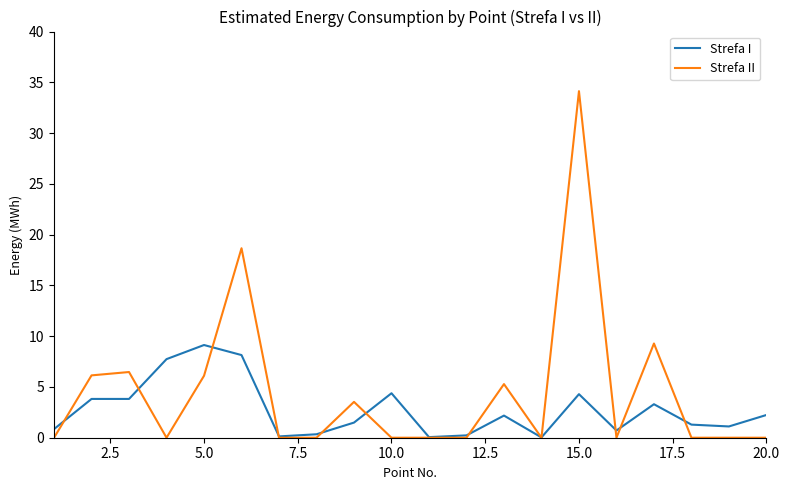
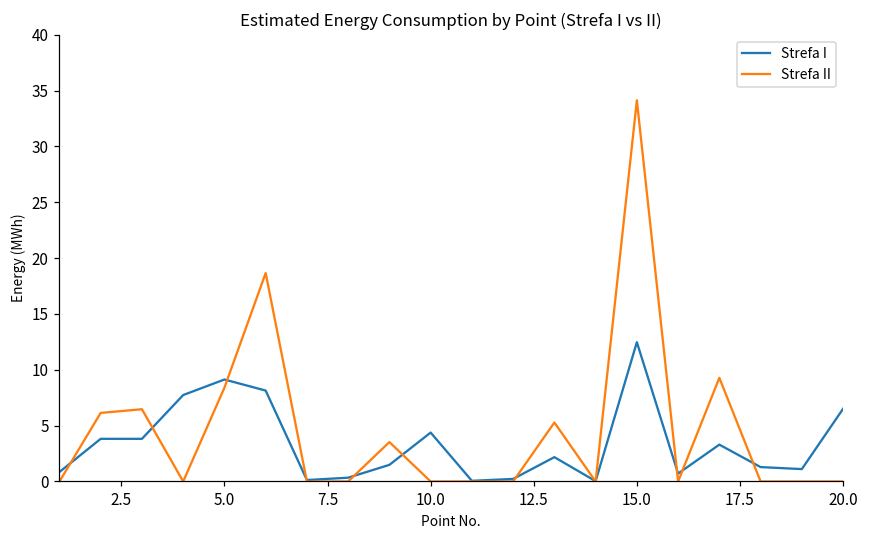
  {
    "Strefa I": {
      "5.0": 9.1,
      "10.0": 4.4,
-     "15.0": 4.3,
-     "20.0": 2.2
+     "15.0": 12.5,
+     "20.0": 6.5
    },
    "Strefa II": {
-     "5.0": 6.1,
+     "5.0": 8.4,
      "10.0": 0.0,
      "15.0": 34.1,
      "20.0": 0.0
    }
  }
